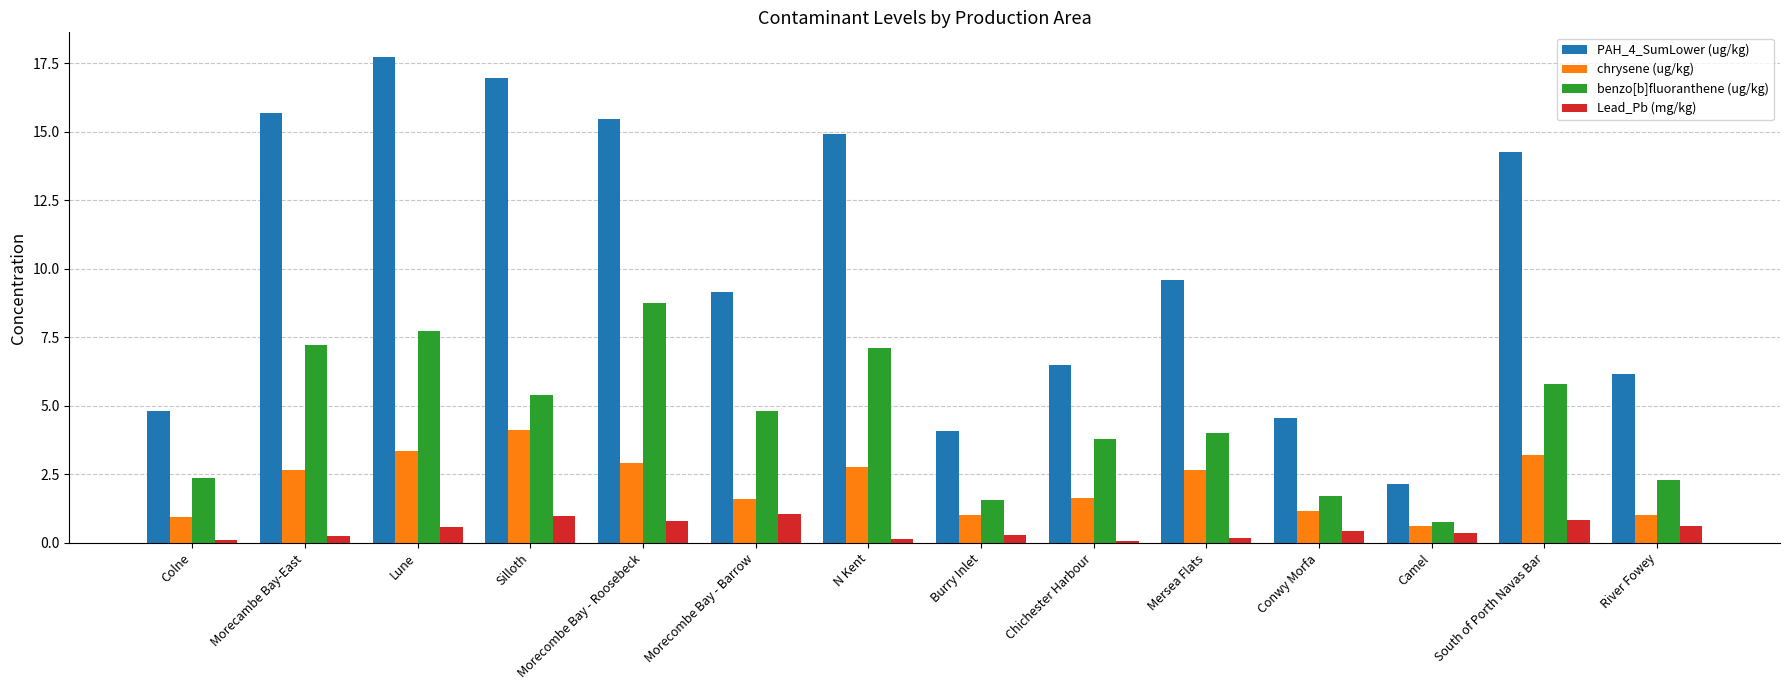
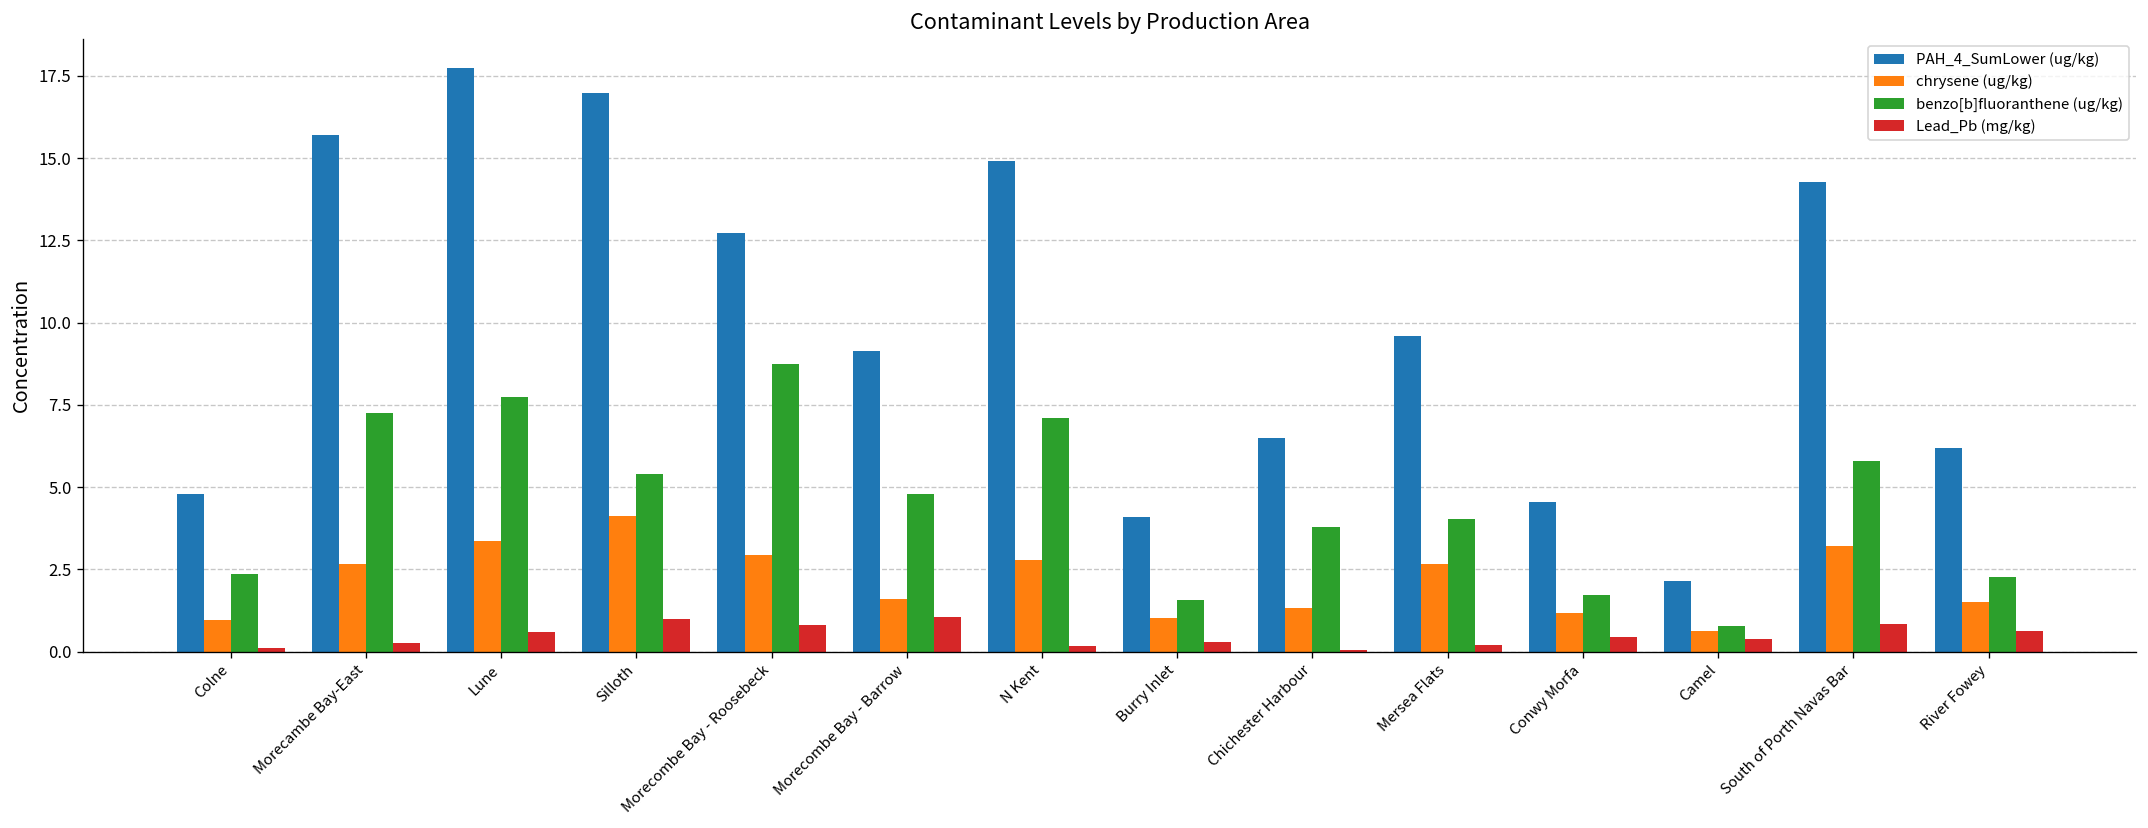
  {
    "PAH_4_SumLower (ug/kg)": {
      "Colne": 4.8,
      "Morecambe Bay-East": 15.7,
      "Lune": 17.7,
      "Silloth": 17.0,
-     "Morecombe Bay - Roosebeck": 15.5,
+     "Morecombe Bay - Roosebeck": 12.7,
      "Morecombe Bay - Barrow": 9.2,
      "N Kent": 14.9,
      "Burry Inlet": 4.1,
      "Chichester Harbour": 6.5,
      "Mersea Flats": 9.6,
      "Conwy Morfa": 4.6,
      "Camel": 2.1,
      "South of Porth Navas Bar": 14.3,
      "River Fowey": 6.2
    },
    "chrysene (ug/kg)": {
      "Colne": 1.0,
      "Morecambe Bay-East": 2.7,
      "Lune": 3.4,
      "Silloth": 4.1,
      "Morecombe Bay - Roosebeck": 2.9,
      "Morecombe Bay - Barrow": 1.6,
      "N Kent": 2.8,
      "Burry Inlet": 1.0,
-     "Chichester Harbour": 1.6,
+     "Chichester Harbour": 1.3,
      "Mersea Flats": 2.7,
      "Conwy Morfa": 1.2,
      "Camel": 0.6,
      "South of Porth Navas Bar": 3.2,
-     "River Fowey": 1.0
+     "River Fowey": 1.5
    },
    "benzo[b]fluoranthene (ug/kg)": {
      "Colne": 2.4,
      "Morecambe Bay-East": 7.2,
      "Lune": 7.7,
      "Silloth": 5.4,
      "Morecombe Bay - Roosebeck": 8.8,
      "Morecombe Bay - Barrow": 4.8,
      "N Kent": 7.1,
      "Burry Inlet": 1.6,
      "Chichester Harbour": 3.8,
      "Mersea Flats": 4.0,
      "Conwy Morfa": 1.7,
      "Camel": 0.8,
      "South of Porth Navas Bar": 5.8,
      "River Fowey": 2.3
    },
    "Lead_Pb (mg/kg)": {
      "Colne": 0.1,
      "Morecambe Bay-East": 0.3,
      "Lune": 0.6,
      "Silloth": 1.0,
      "Morecombe Bay - Roosebeck": 0.8,
      "Morecombe Bay - Barrow": 1.1,
      "N Kent": 0.2,
      "Burry Inlet": 0.3,
      "Mersea Flats": 0.2,
      "Conwy Morfa": 0.5,
      "Camel": 0.4,
      "South of Porth Navas Bar": 0.8,
      "River Fowey": 0.6
    }
  }
